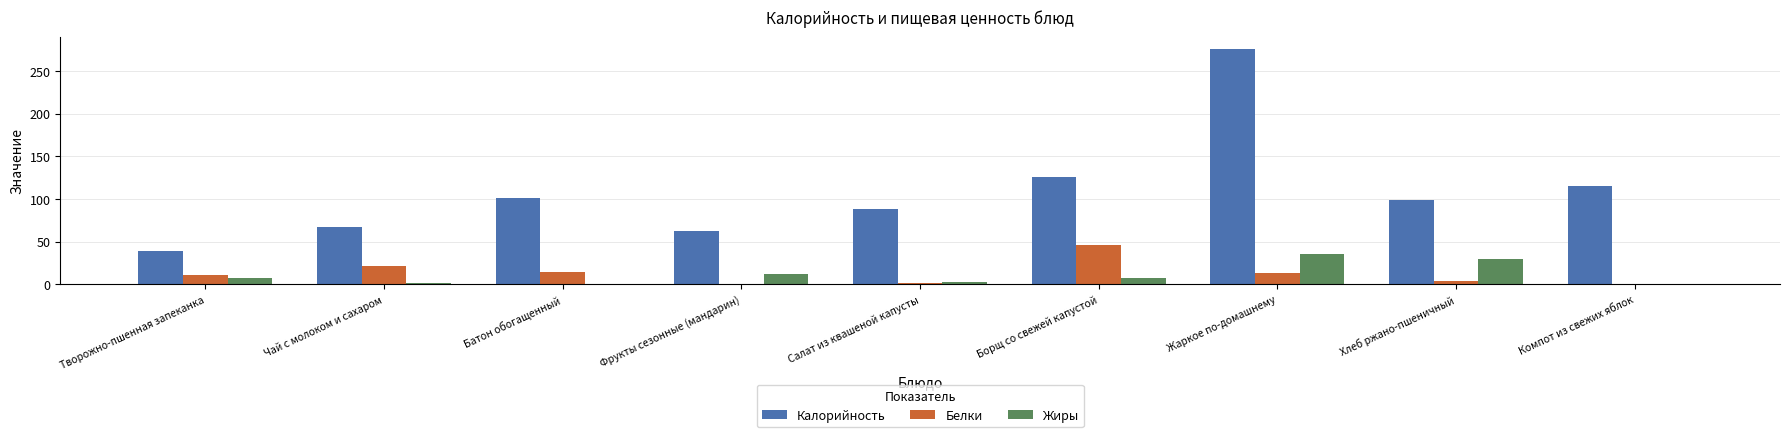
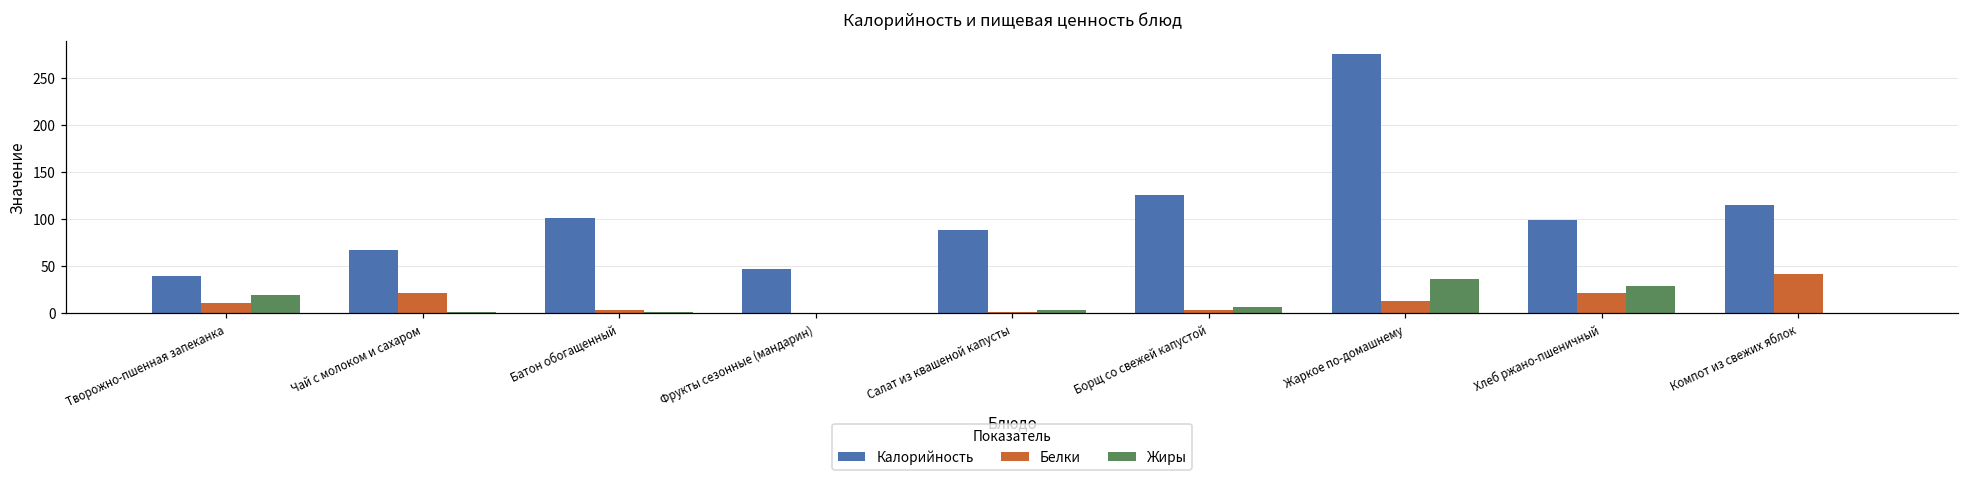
  {
    "Калорийность": {
      "Творожно-пшенная запеканка": 40,
      "Чай с молоком и сахаром": 70,
      "Батон обогащенный": 100,
-     "Фрукты сезонные (мандарин)": 60,
+     "Фрукты сезонные (мандарин)": 50,
      "Салат из квашеной капусты": 90,
      "Борщ со свежей капустой": 130,
      "Жаркое по-домашнему": 280,
      "Хлеб ржано-пшеничный": 100,
      "Компот из свежих яблок": 120
    },
    "Белки": {
      "Творожно-пшенная запеканка": 10,
      "Чай с молоком и сахаром": 20,
-     "Батон обогащенный": 10,
-     "Борщ со свежей капустой": 50,
+     "Батон обогащенный": 0,
+     "Борщ со свежей капустой": 0,
      "Жаркое по-домашнему": 10,
-     "Хлеб ржано-пшеничный": 0,
-     "Компот из свежих яблок": 0
+     "Хлеб ржано-пшеничный": 20,
+     "Компот из свежих яблок": 40
    },
    "Жиры": {
-     "Творожно-пшенная запеканка": 10,
-     "Фрукты сезонные (мандарин)": 10,
+     "Творожно-пшенная запеканка": 20,
+     "Фрукты сезонные (мандарин)": 0,
      "Салат из квашеной капусты": 0,
      "Борщ со свежей капустой": 10,
      "Жаркое по-домашнему": 40,
      "Хлеб ржано-пшеничный": 30
    }
  }
